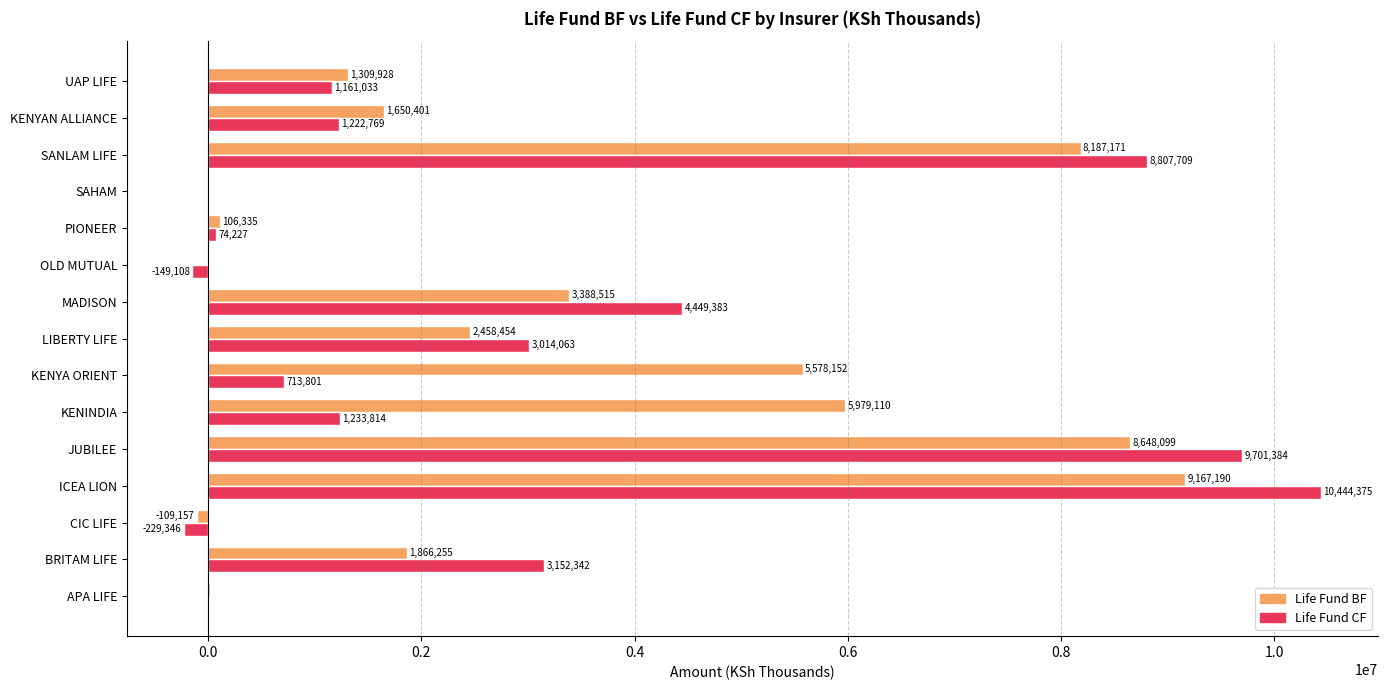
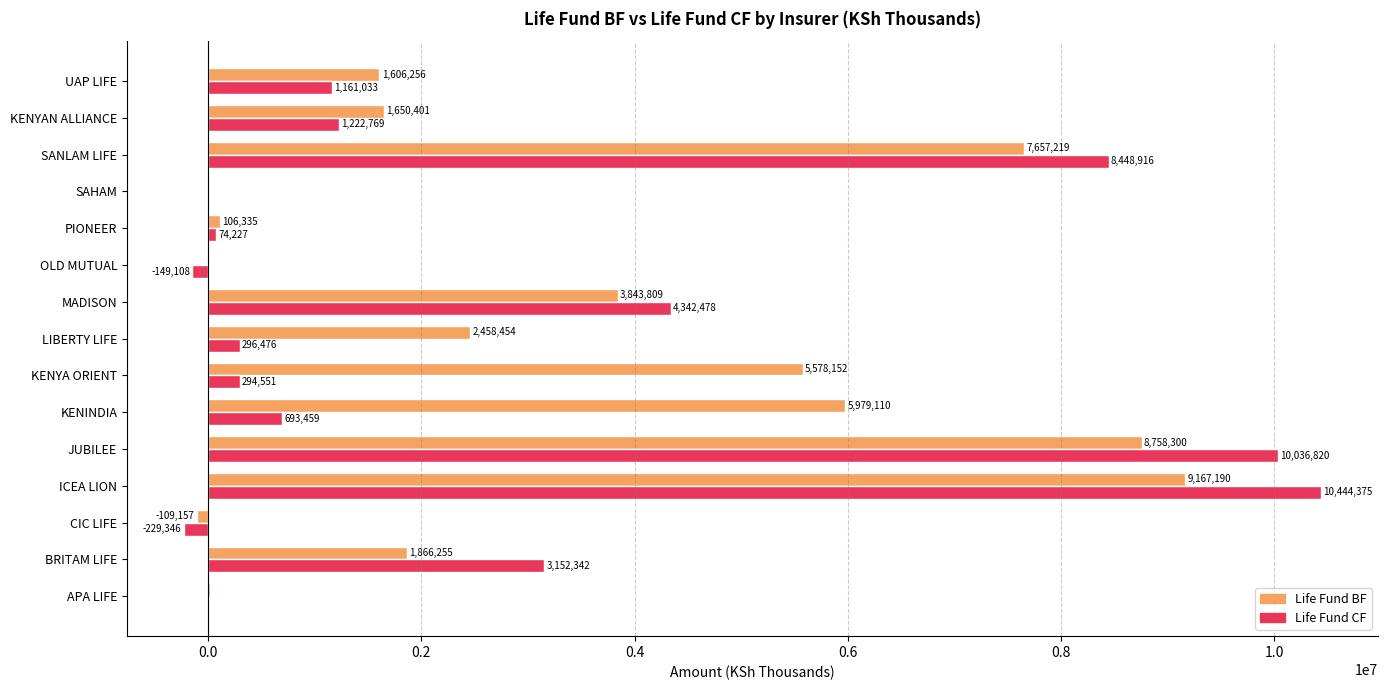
  {
    "Life Fund BF": {
-     "UAP LIFE": "1,309,928",
+     "UAP LIFE": "1,606,256",
      "KENYAN ALLIANCE": "1,650,401",
-     "SANLAM LIFE": "8,187,171",
+     "SANLAM LIFE": "7,657,219",
      "PIONEER": "106,335",
-     "MADISON": "3,388,515",
+     "MADISON": "3,843,809",
      "LIBERTY LIFE": "2,458,454",
      "KENYA ORIENT": "5,578,152",
      "KENINDIA": "5,979,110",
-     "JUBILEE": "8,648,099",
+     "JUBILEE": "8,758,300",
      "ICEA LION": "9,167,190",
      "CIC LIFE": "-109,157",
      "BRITAM LIFE": "1,866,255"
    },
    "Life Fund CF": {
      "UAP LIFE": "1,161,033",
      "KENYAN ALLIANCE": "1,222,769",
-     "SANLAM LIFE": "8,807,709",
+     "SANLAM LIFE": "8,448,916",
      "PIONEER": "74,227",
      "OLD MUTUAL": "-149,108",
-     "MADISON": "4,449,383",
-     "LIBERTY LIFE": "3,014,063",
-     "KENYA ORIENT": "713,801",
-     "KENINDIA": "1,233,814",
-     "JUBILEE": "9,701,384",
+     "MADISON": "4,342,478",
+     "LIBERTY LIFE": "296,476",
+     "KENYA ORIENT": "294,551",
+     "KENINDIA": "693,459",
+     "JUBILEE": "10,036,820",
      "ICEA LION": "10,444,375",
      "CIC LIFE": "-229,346",
      "BRITAM LIFE": "3,152,342"
    }
  }
